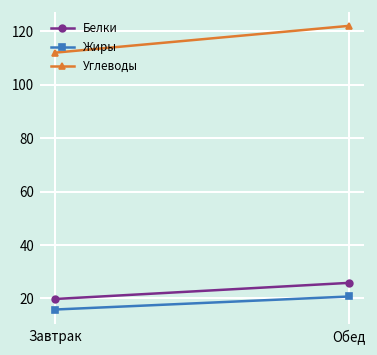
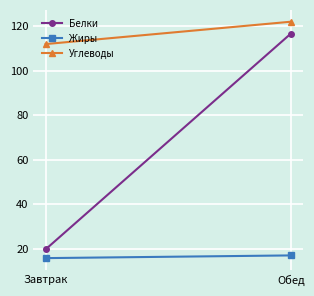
  {
    "Белки": {
      "Завтрак": 20,
-     "Обед": 26
+     "Обед": 117
    },
    "Жиры": {
      "Завтрак": 16,
-     "Обед": 21
+     "Обед": 17
    },
    "Углеводы": {
      "Завтрак": 112,
      "Обед": 122
    }
  }
